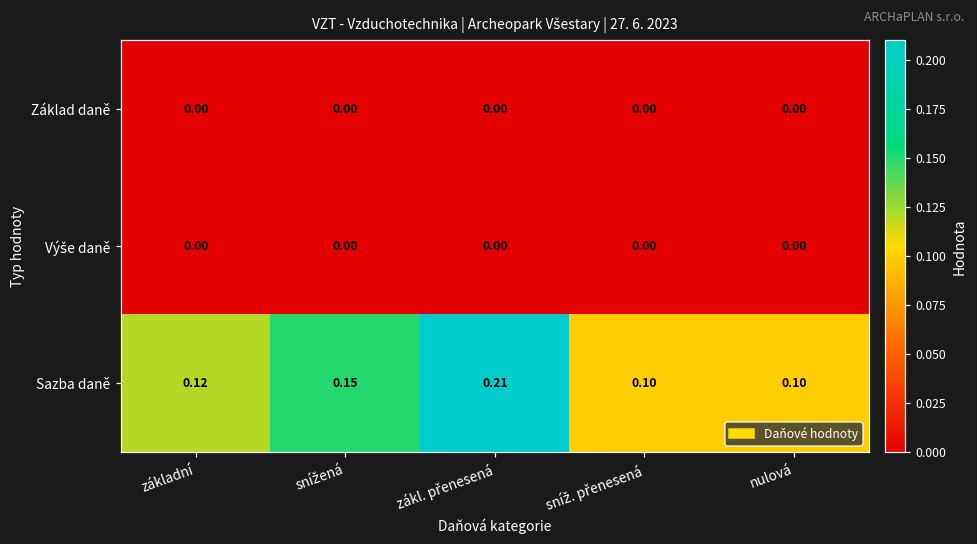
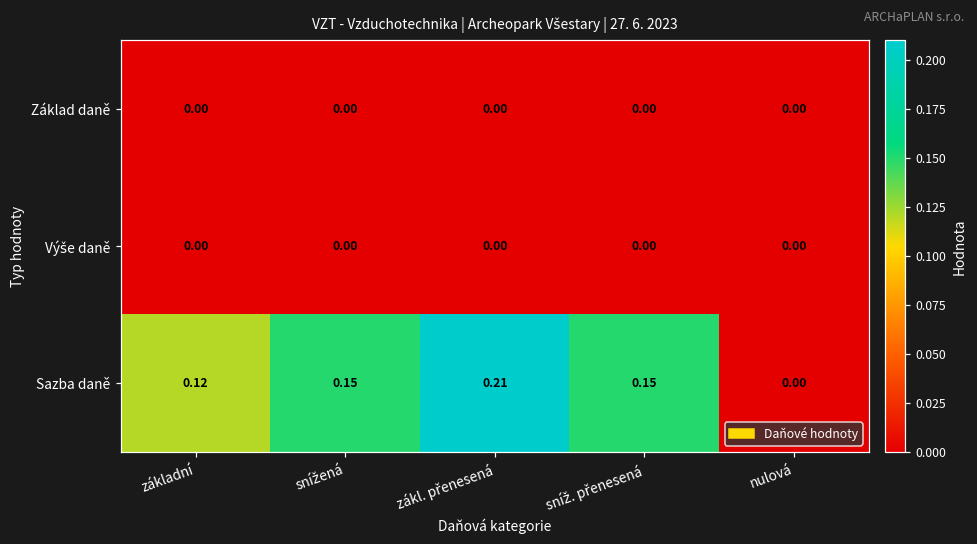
  {
    "Základ daně": {
      "základní": 0.00,
      "snížená": 0.00,
      "zákl. přenesená": 0.00,
      "sníž. přenesená": 0.00,
      "nulová": 0.00
    },
    "Výše daně": {
      "základní": 0.00,
      "snížená": 0.00,
      "zákl. přenesená": 0.00,
      "sníž. přenesená": 0.00,
      "nulová": 0.00
    },
    "Sazba daně": {
      "základní": 0.12,
      "snížená": 0.15,
      "zákl. přenesená": 0.21,
-     "sníž. přenesená": 0.10,
-     "nulová": 0.10
+     "sníž. přenesená": 0.15,
+     "nulová": 0.00
    }
  }
